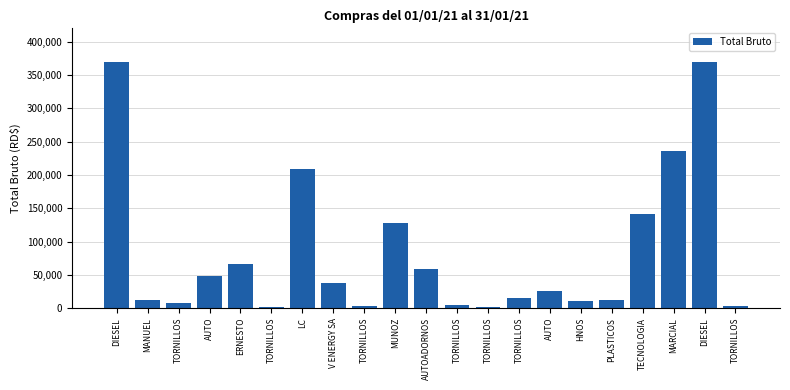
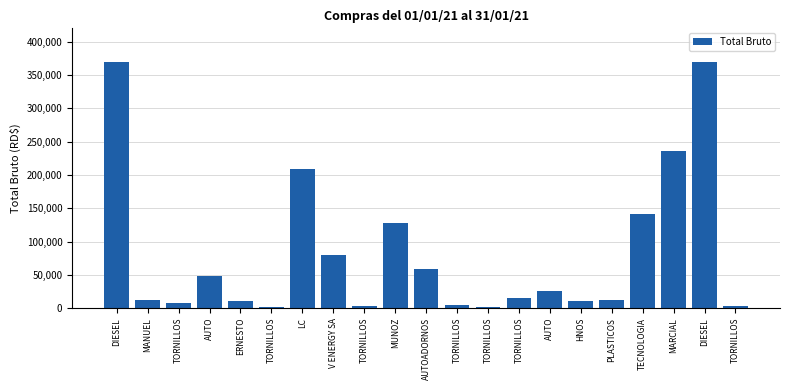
  {
    "MANUEL": "10,000",
-   "ERNESTO": "70,000",
+   "ERNESTO": "10,000",
    "LC": "210,000",
-   "V ENERGY SA": "40,000",
+   "V ENERGY SA": "80,000",
    "MUNOZ": "130,000",
    "AUTOADORNOS": "60,000",
    "HNOS": "10,000",
    "PLASTICOS": "10,000",
    "TECNOLOGIA": "140,000",
    "MARCIAL": "240,000"
  }
